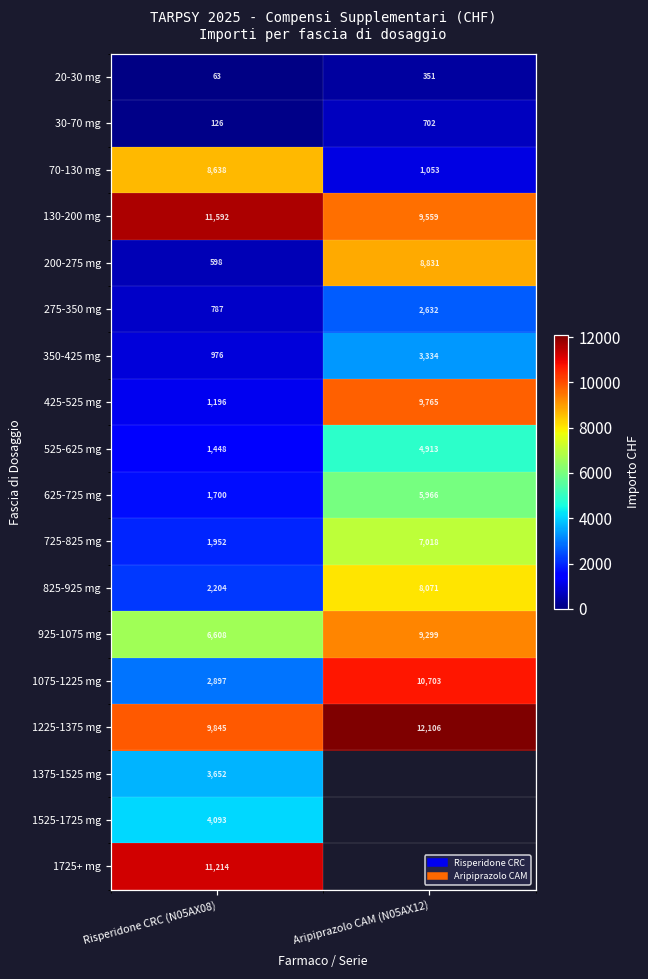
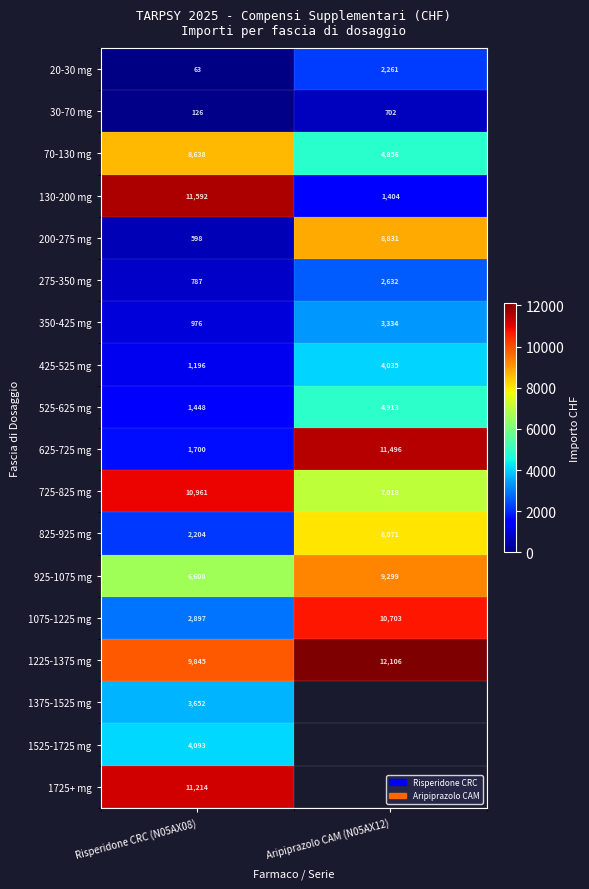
  {
    "20-30 mg": {
      "Risperidone CRC (N05AX08)": "63",
-     "Aripiprazolo CAM (N05AX12)": "351"
+     "Aripiprazolo CAM (N05AX12)": "2,261"
    },
    "30-70 mg": {
      "Risperidone CRC (N05AX08)": "126",
      "Aripiprazolo CAM (N05AX12)": "702"
    },
    "70-130 mg": {
      "Risperidone CRC (N05AX08)": "8,638",
-     "Aripiprazolo CAM (N05AX12)": "1,053"
+     "Aripiprazolo CAM (N05AX12)": "4,856"
    },
    "130-200 mg": {
      "Risperidone CRC (N05AX08)": "11,592",
-     "Aripiprazolo CAM (N05AX12)": "9,559"
+     "Aripiprazolo CAM (N05AX12)": "1,404"
    },
    "200-275 mg": {
      "Risperidone CRC (N05AX08)": "598",
      "Aripiprazolo CAM (N05AX12)": "8,831"
    },
    "275-350 mg": {
      "Risperidone CRC (N05AX08)": "787",
      "Aripiprazolo CAM (N05AX12)": "2,632"
    },
    "350-425 mg": {
      "Risperidone CRC (N05AX08)": "976",
      "Aripiprazolo CAM (N05AX12)": "3,334"
    },
    "425-525 mg": {
      "Risperidone CRC (N05AX08)": "1,196",
-     "Aripiprazolo CAM (N05AX12)": "9,765"
+     "Aripiprazolo CAM (N05AX12)": "4,035"
    },
    "525-625 mg": {
      "Risperidone CRC (N05AX08)": "1,448",
      "Aripiprazolo CAM (N05AX12)": "4,913"
    },
    "625-725 mg": {
      "Risperidone CRC (N05AX08)": "1,700",
-     "Aripiprazolo CAM (N05AX12)": "5,966"
+     "Aripiprazolo CAM (N05AX12)": "11,496"
    },
    "725-825 mg": {
-     "Risperidone CRC (N05AX08)": "1,952",
+     "Risperidone CRC (N05AX08)": "10,961",
      "Aripiprazolo CAM (N05AX12)": "7,018"
    },
    "825-925 mg": {
      "Risperidone CRC (N05AX08)": "2,204",
      "Aripiprazolo CAM (N05AX12)": "8,071"
    },
    "925-1075 mg": {
      "Risperidone CRC (N05AX08)": "6,608",
      "Aripiprazolo CAM (N05AX12)": "9,299"
    },
    "1075-1225 mg": {
      "Risperidone CRC (N05AX08)": "2,897",
      "Aripiprazolo CAM (N05AX12)": "10,703"
    },
    "1225-1375 mg": {
      "Risperidone CRC (N05AX08)": "9,845",
      "Aripiprazolo CAM (N05AX12)": "12,106"
    },
    "1375-1525 mg": {
      "Risperidone CRC (N05AX08)": "3,652"
    },
    "1525-1725 mg": {
      "Risperidone CRC (N05AX08)": "4,093"
    },
    "1725+ mg": {
      "Risperidone CRC (N05AX08)": "11,214"
    }
  }
